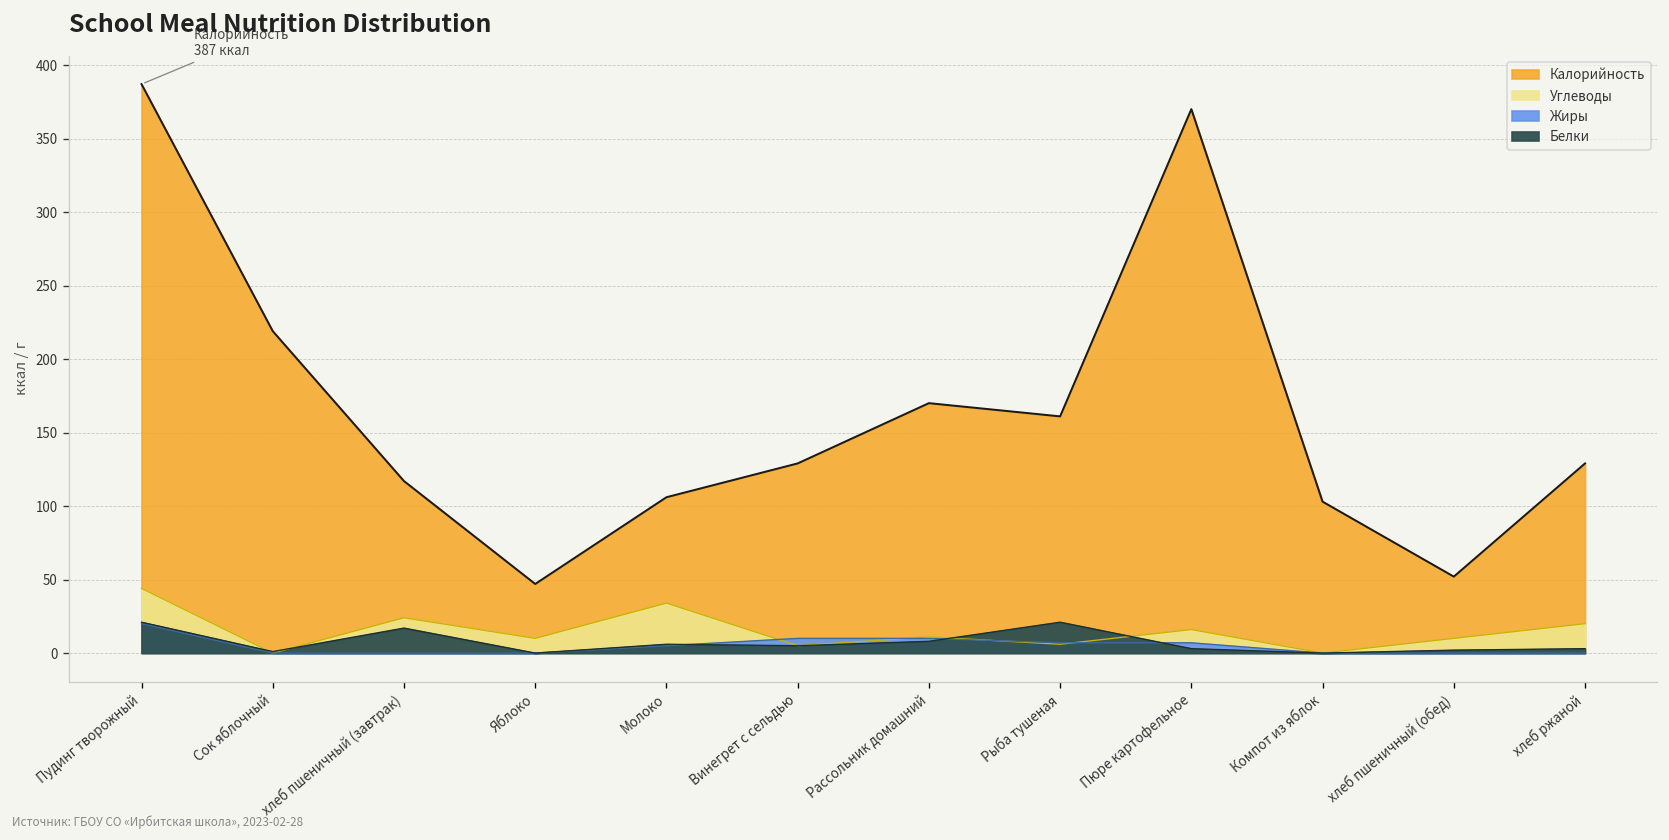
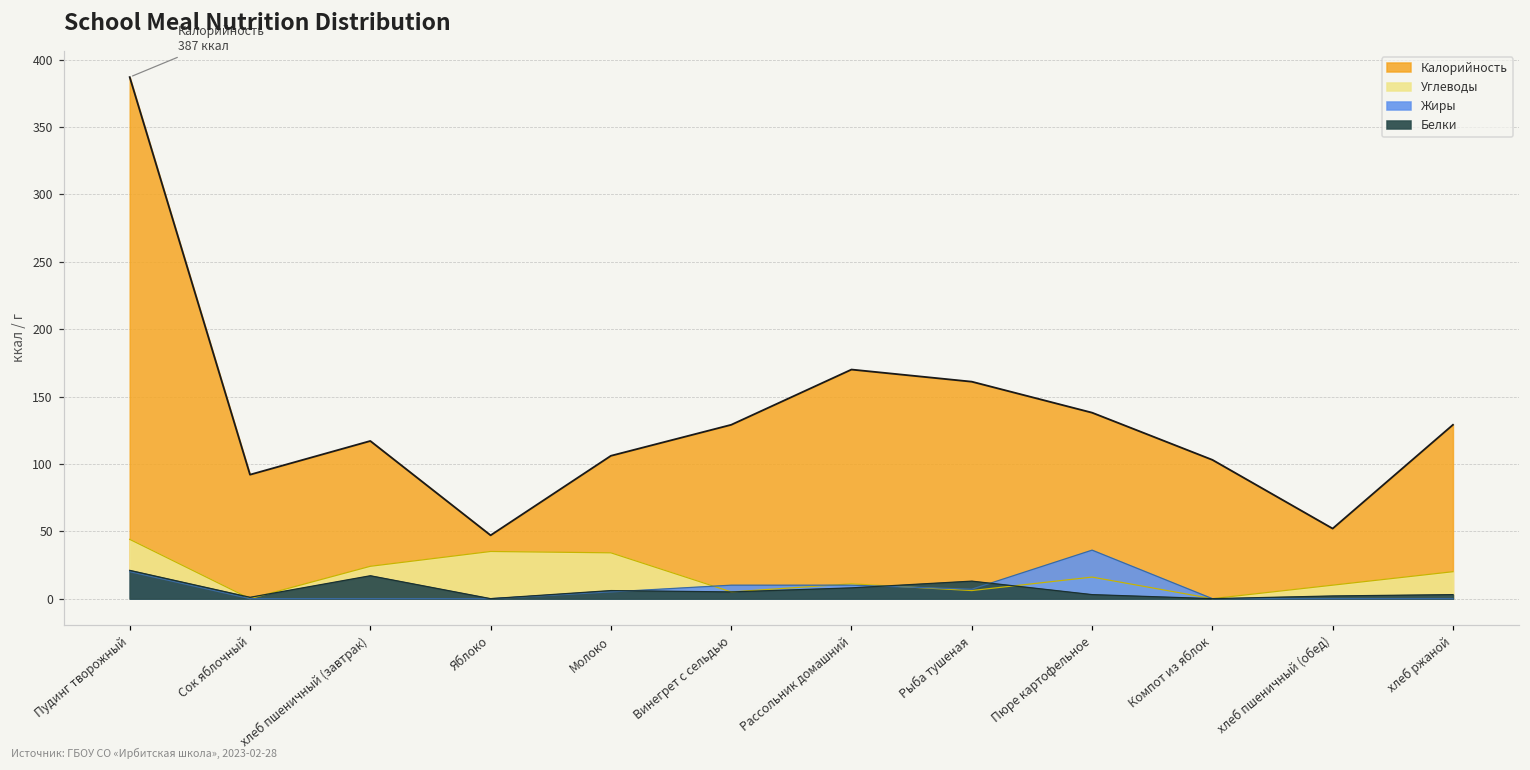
  {
    "Калорийность": {
-     "Сок яблочный": 219,
+     "Сок яблочный": 92,
      "хлеб пшеничный (завтрак)": 117,
      "Яблоко": 47,
      "Молоко": 106,
      "Винегрет с сельдью": 129,
      "Рассольник домашний": 170,
      "Рыба тушеная": 161,
-     "Пюре картофельное": 370,
+     "Пюре картофельное": 138,
      "Компот из яблок": 103,
      "хлеб пшеничный (обед)": 52,
      "хлеб ржаной": 129
    },
    "Углеводы": {
      "Пудинг творожный": 44,
      "хлеб пшеничный (завтрак)": 24,
-     "Яблоко": 10,
+     "Яблоко": 35,
      "Молоко": 34,
      "Пюре картофельное": 16,
      "хлеб пшеничный (обед)": 10,
      "хлеб ржаной": 20
    },
    "Жиры": {
      "хлеб пшеничный (завтрак)": 0,
      "Винегрет с сельдью": 10,
-     "Пюре картофельное": 7,
+     "Пюре картофельное": 36,
      "хлеб ржаной": 0
    },
    "Белки": {
      "хлеб пшеничный (завтрак)": 17,
-     "Рыба тушеная": 21,
+     "Рыба тушеная": 13,
      "Пюре картофельное": 3,
      "хлеб ржаной": 3
    }
  }
